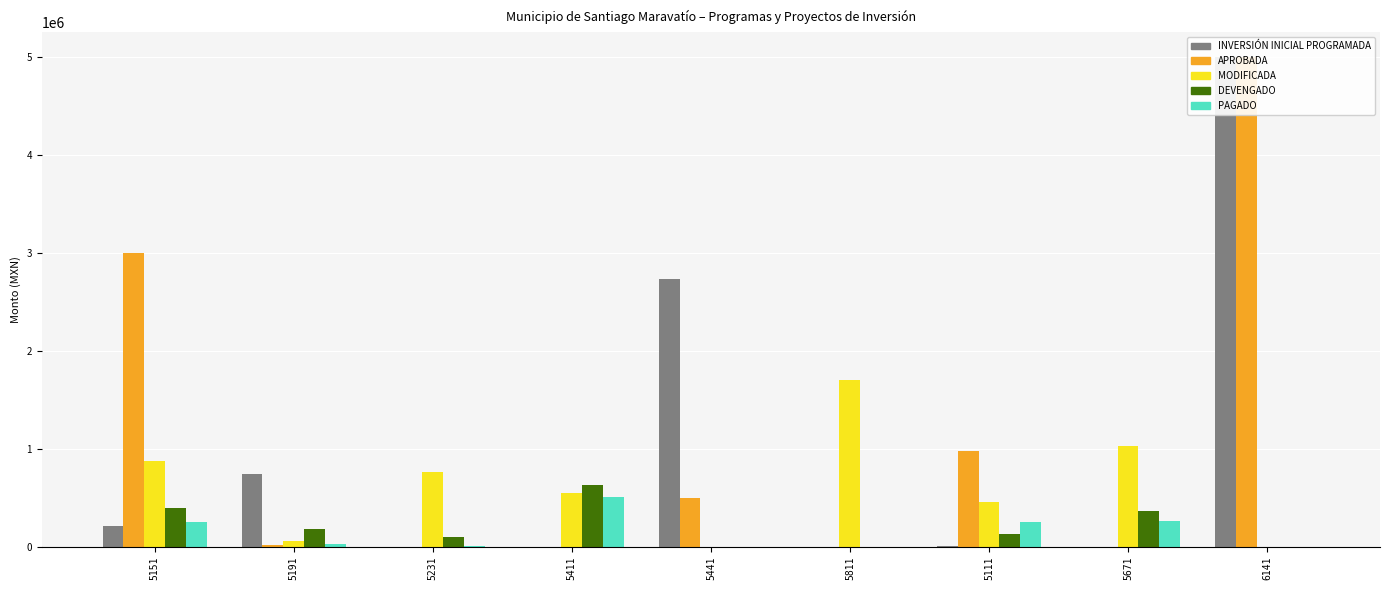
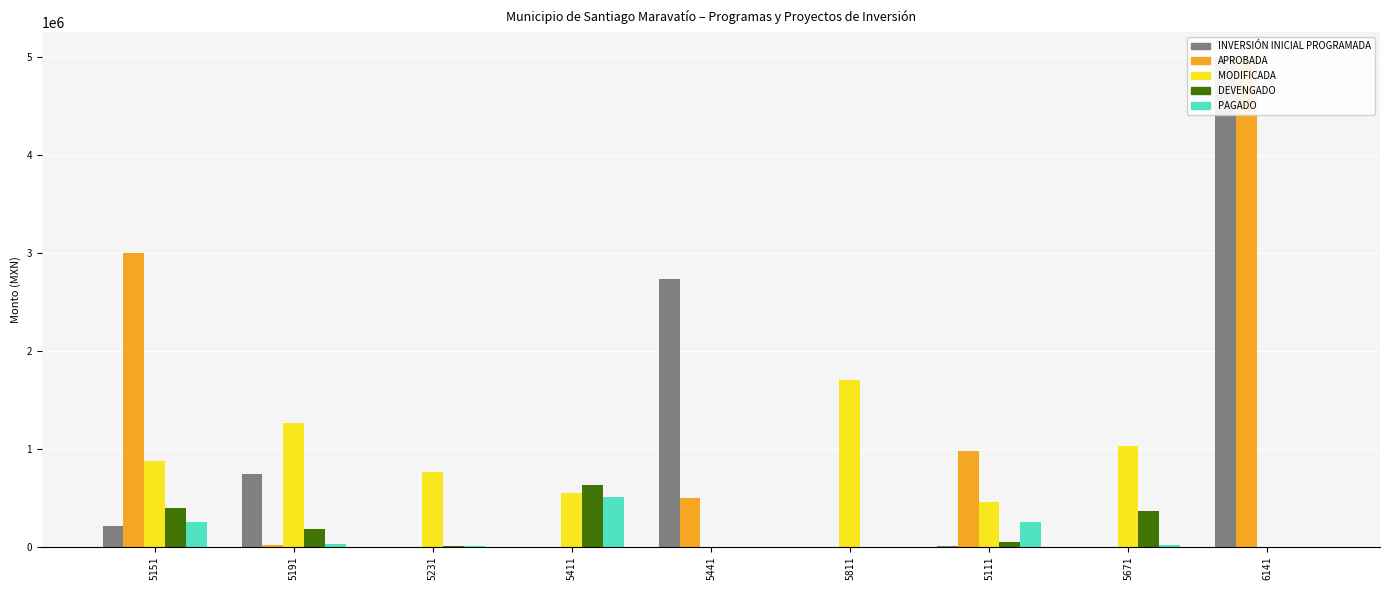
  {
    "INVERSIÓN INICIAL PROGRAMADA": {
      "5151": 200000,
      "5191": 700000,
      "5231": 0,
      "5411": 0,
      "5441": 2700000,
      "5811": 0,
      "5671": 0
    },
    "APROBADA": {
      "5151": 3000000,
      "5231": 0,
      "5411": 0,
      "5441": 500000,
      "5811": 0,
      "5111": 1000000,
      "5671": 0
    },
    "MODIFICADA": {
      "5151": 900000,
-     "5191": 100000,
+     "5191": 1300000,
      "5231": 800000,
      "5411": 500000,
      "5441": 0,
      "5811": 1700000,
      "5111": 500000,
      "5671": 1000000,
      "6141": 0
    },
    "DEVENGADO": {
      "5151": 400000,
      "5191": 200000,
-     "5231": 100000,
+     "5231": 0,
      "5411": 600000,
      "5441": 0,
      "5811": 0,
-     "5111": 100000,
+     "5111": 0,
      "5671": 400000,
      "6141": 0
    },
    "PAGADO": {
      "5151": 200000,
      "5191": 0,
      "5411": 500000,
      "5441": 0,
      "5811": 0,
      "5111": 300000,
-     "5671": 300000,
+     "5671": 0,
      "6141": 0
    }
  }
